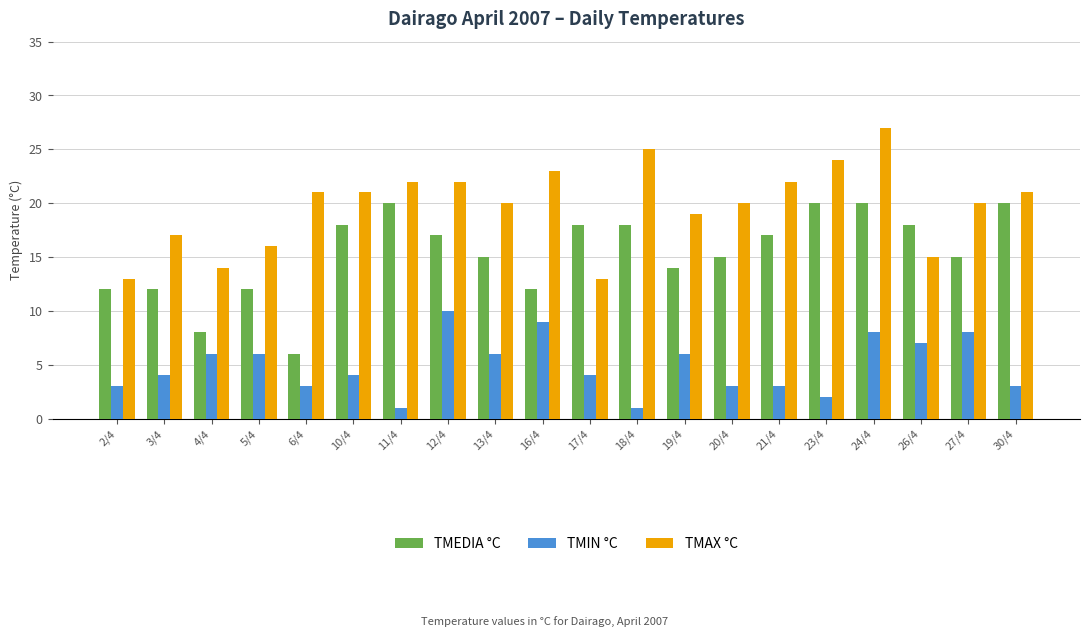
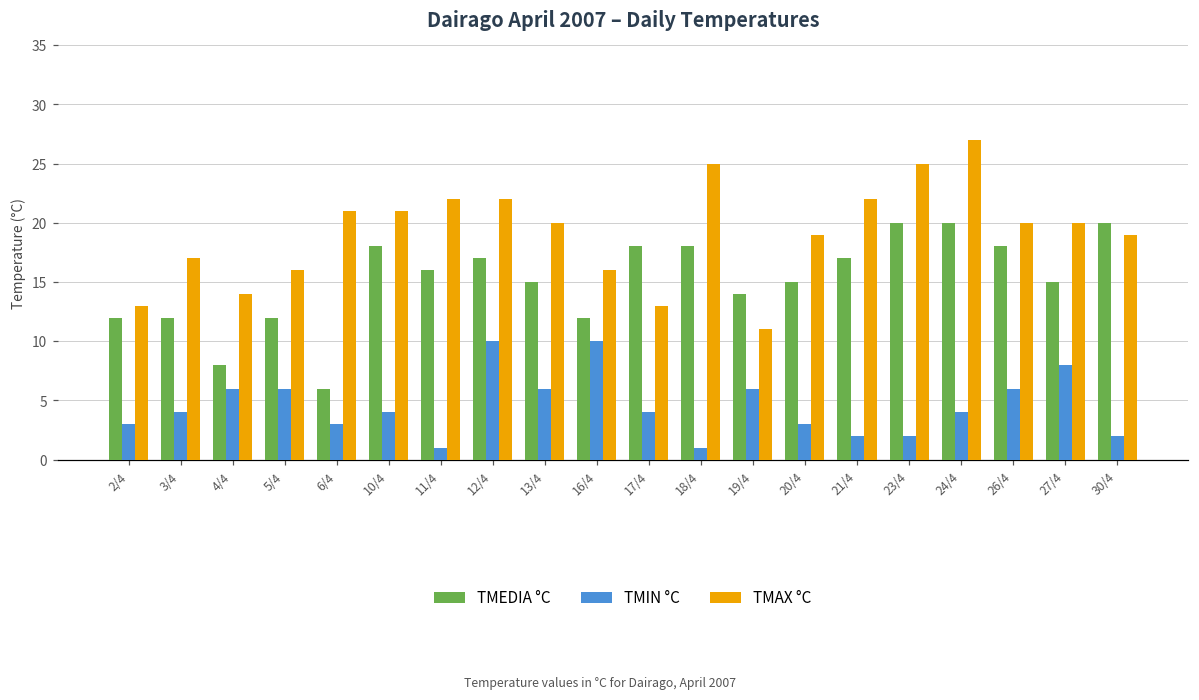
  {
    "TMEDIA °C": {
      "2/4": 12,
      "3/4": 12,
      "4/4": 8,
      "5/4": 12,
      "6/4": 6,
      "10/4": 18,
-     "11/4": 20,
+     "11/4": 16,
      "12/4": 17,
      "13/4": 15,
      "16/4": 12,
      "17/4": 18,
      "18/4": 18,
      "19/4": 14,
      "20/4": 15,
      "21/4": 17,
      "23/4": 20,
      "24/4": 20,
      "26/4": 18,
      "27/4": 15,
      "30/4": 20
    },
    "TMIN °C": {
      "2/4": 3,
      "3/4": 4,
      "4/4": 6,
      "5/4": 6,
      "6/4": 3,
      "10/4": 4,
      "11/4": 1,
      "12/4": 10,
      "13/4": 6,
-     "16/4": 9,
+     "16/4": 10,
      "17/4": 4,
      "18/4": 1,
      "19/4": 6,
      "20/4": 3,
-     "21/4": 3,
+     "21/4": 2,
      "23/4": 2,
-     "24/4": 8,
-     "26/4": 7,
+     "24/4": 4,
+     "26/4": 6,
      "27/4": 8,
-     "30/4": 3
+     "30/4": 2
    },
    "TMAX °C": {
      "2/4": 13,
      "3/4": 17,
      "4/4": 14,
      "5/4": 16,
      "6/4": 21,
      "10/4": 21,
      "11/4": 22,
      "12/4": 22,
      "13/4": 20,
-     "16/4": 23,
+     "16/4": 16,
      "17/4": 13,
      "18/4": 25,
-     "19/4": 19,
-     "20/4": 20,
+     "19/4": 11,
+     "20/4": 19,
      "21/4": 22,
-     "23/4": 24,
+     "23/4": 25,
      "24/4": 27,
-     "26/4": 15,
+     "26/4": 20,
      "27/4": 20,
-     "30/4": 21
+     "30/4": 19
    }
  }
